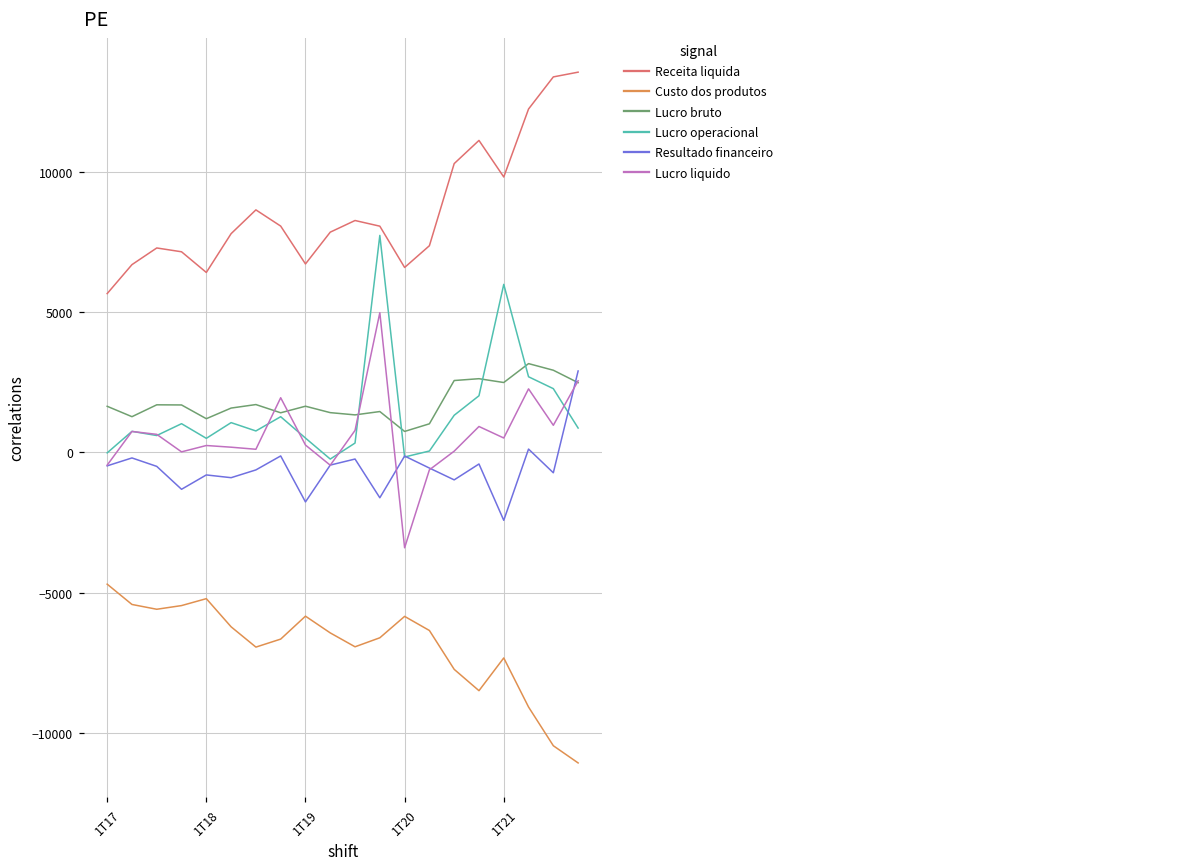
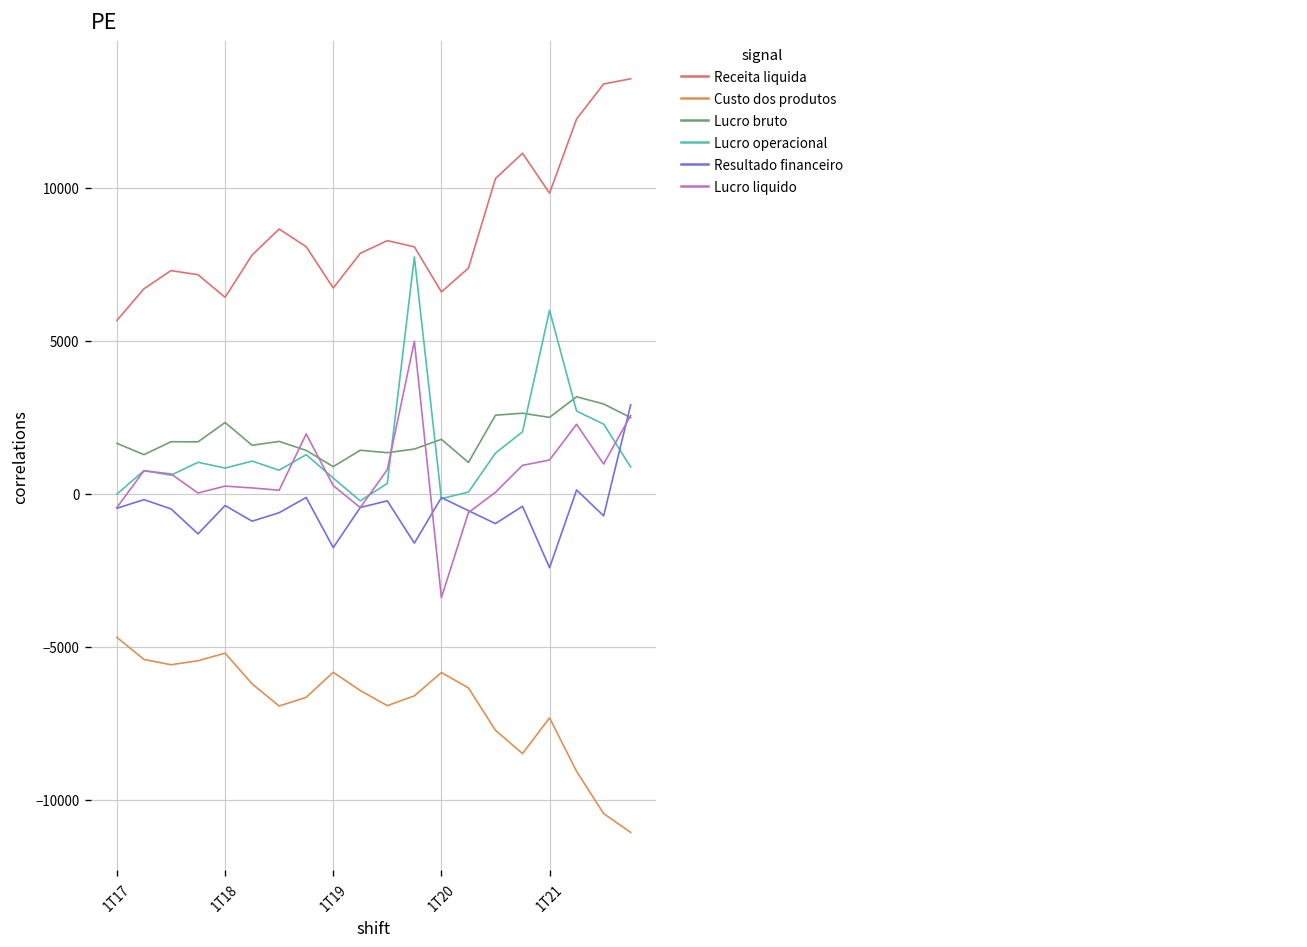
  {
    "Lucro bruto": {
      "1T17": 1600,
-     "1T18": 1200,
-     "1T19": 1600,
-     "1T20": 700,
+     "1T18": 2300,
+     "1T19": 900,
+     "1T20": 1800,
      "1T21": 2500
    },
    "Lucro operacional": {
      "1T17": 0,
-     "1T18": 500,
+     "1T18": 800,
      "1T19": 500,
      "1T21": 6000
    },
    "Resultado financeiro": {
-     "1T18": -800,
+     "1T18": -400,
      "1T19": -1800,
      "1T21": -2400
    },
    "Lucro liquido": {
      "1T18": 200,
      "1T19": 300,
      "1T20": -3400,
-     "1T21": 500
+     "1T21": 1100
    }
  }
